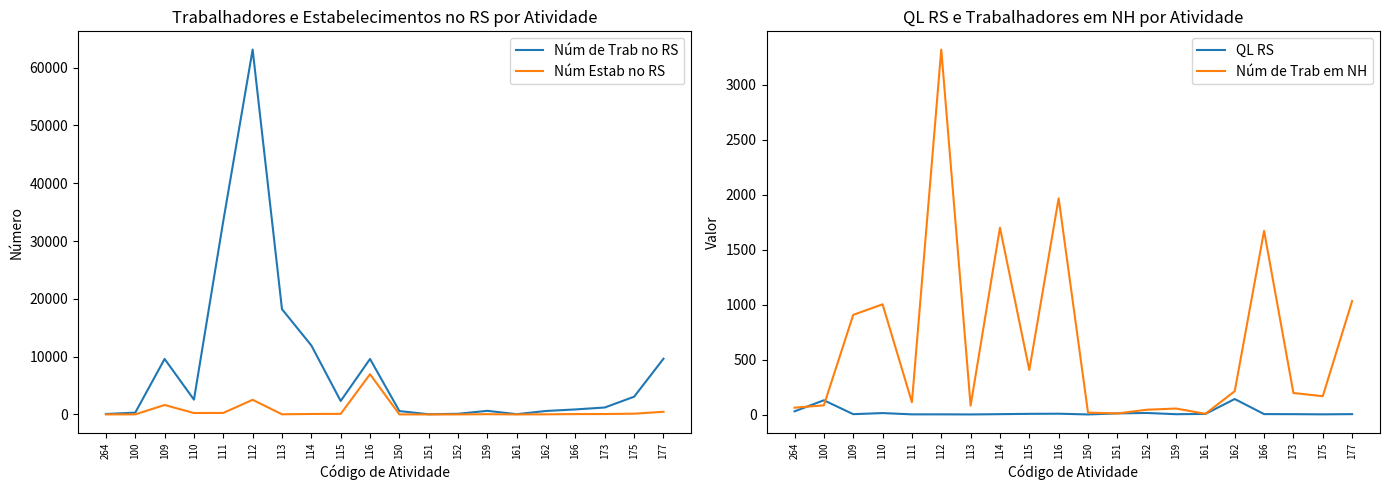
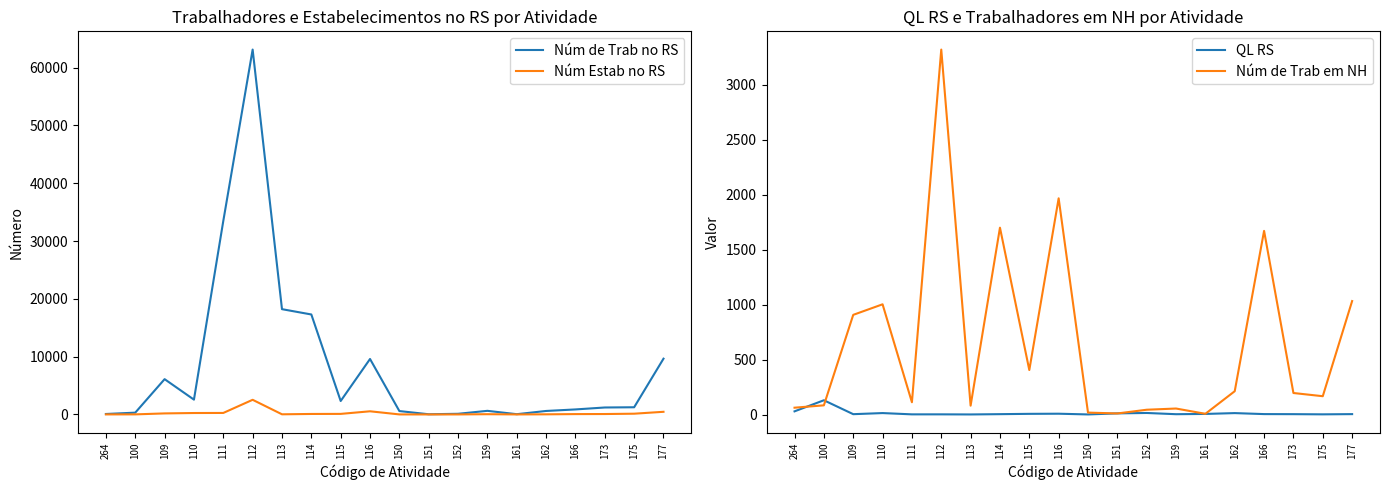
  {
    "Trabalhadores e Estabelecimentos no RS por Atividade": {
      "Núm de Trab no RS": {
-       "109": 10000,
+       "109": 6000,
        "110": 3000,
        "111": 33000,
        "112": 63000,
        "113": 18000,
-       "114": 12000,
+       "114": 17000,
        "115": 2000,
        "116": 10000,
        "150": 1000,
        "159": 1000,
        "162": 1000,
        "166": 1000,
        "173": 1000,
-       "175": 3000,
+       "175": 1000,
        "177": 10000
      },
      "Núm Estab no RS": {
-       "109": 2000,
+       "109": 0,
        "110": 0,
        "111": 0,
        "112": 3000,
        "113": 0,
        "114": 0,
        "115": 0,
-       "116": 7000,
+       "116": 1000,
        "150": 0,
        "159": 0,
        "162": 0,
        "166": 0,
        "173": 0,
        "175": 0,
        "177": 0
      }
    },
    "QL RS e Trabalhadores em NH por Atividade": {
      "QL RS": {
        "264": 30,
        "100": 130,
        "109": 0,
        "110": 10,
        "111": 0,
        "112": 0,
        "113": 0,
        "114": 0,
        "115": 10,
        "116": 10,
        "152": 10,
        "159": 0,
-       "162": 140,
+       "162": 10,
        "166": 0,
        "173": 0,
        "175": 0,
        "177": 0
      },
      "Núm de Trab em NH": {
        "264": 60,
        "100": 80,
        "109": 910,
        "110": 1000,
        "111": 110,
        "112": 3320,
        "113": 80,
        "114": 1700,
        "115": 410,
        "116": 1970,
        "152": 40,
        "159": 60,
        "162": 210,
        "166": 1670,
        "173": 200,
        "175": 170,
        "177": 1030
      }
    }
  }
